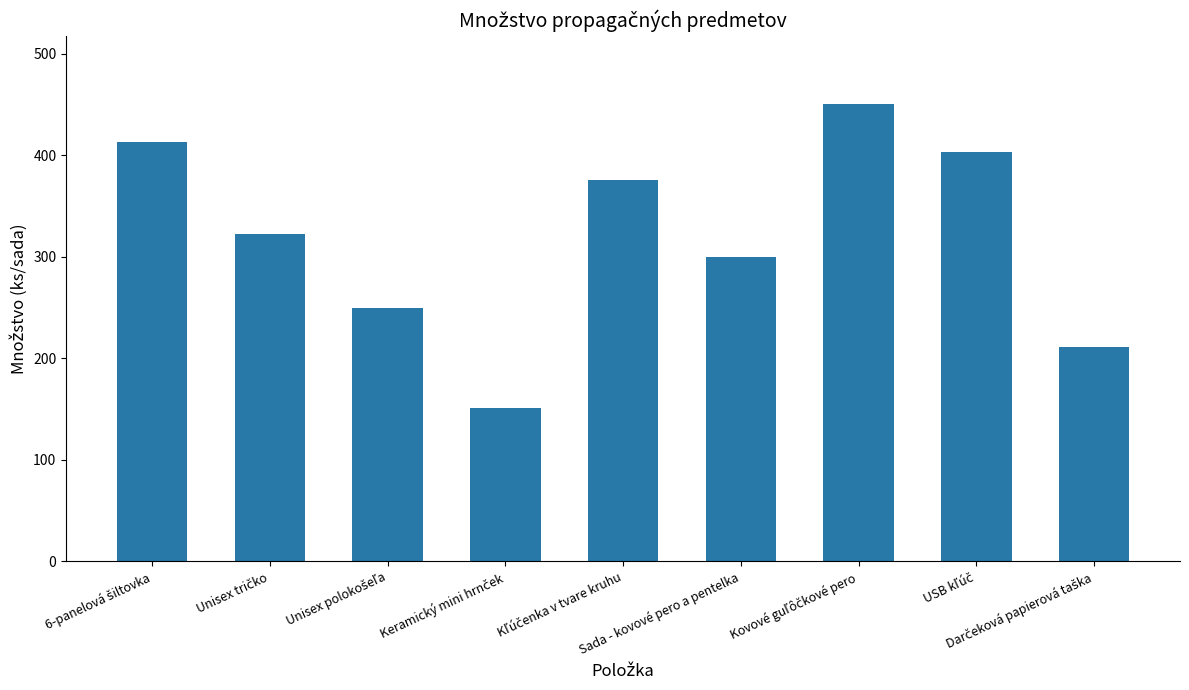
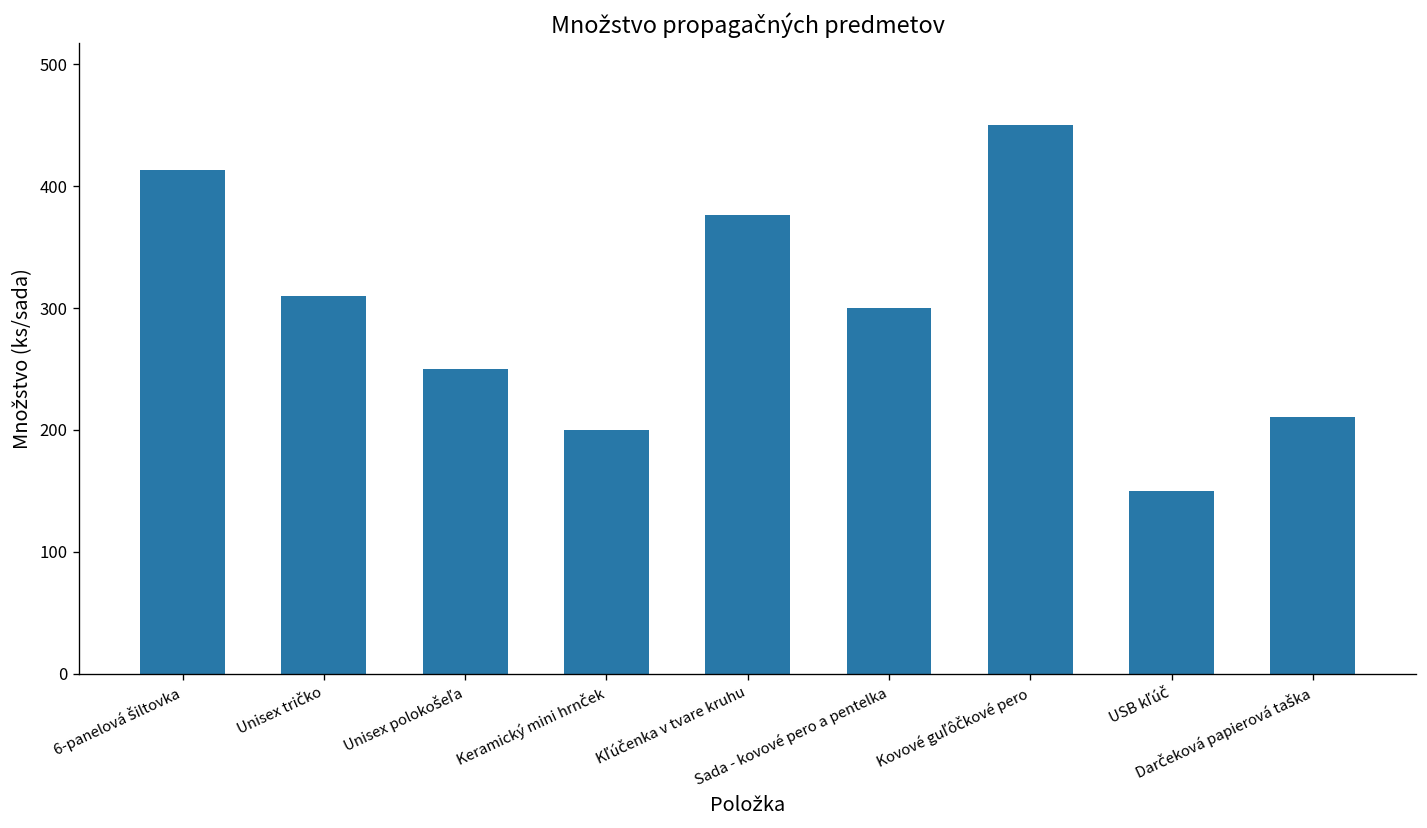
  {
    "6-panelová šiltovka": 413,
-   "Unisex tričko": 322,
+   "Unisex tričko": 310,
    "Unisex polokošeľa": 250,
-   "Keramický mini hrnček": 151,
+   "Keramický mini hrnček": 200,
    "Kľúčenka v tvare kruhu": 376,
    "Sada - kovové pero a pentelka": 300,
    "Kovové guľôčkové pero": 450,
-   "USB kľúč": 403,
+   "USB kľúč": 150,
    "Darčeková papierová taška": 211
  }
